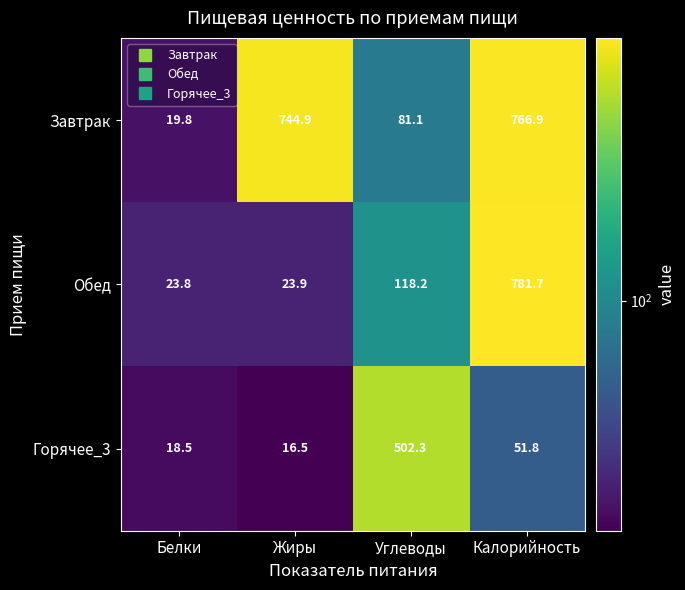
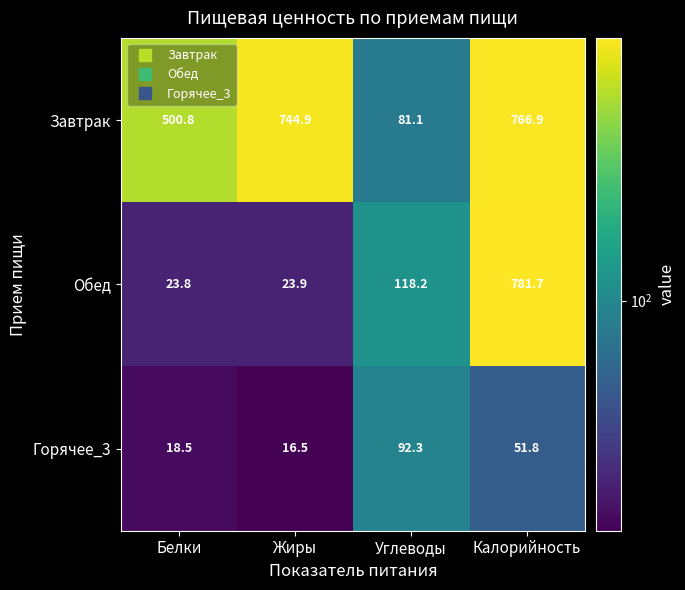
  {
    "Завтрак": {
-     "Белки": 19.8,
+     "Белки": 500.8,
      "Жиры": 744.9,
      "Углеводы": 81.1,
      "Калорийность": 766.9
    },
    "Обед": {
      "Белки": 23.8,
      "Жиры": 23.9,
      "Углеводы": 118.2,
      "Калорийность": 781.7
    },
    "Горячее_3": {
      "Белки": 18.5,
      "Жиры": 16.5,
-     "Углеводы": 502.3,
+     "Углеводы": 92.3,
      "Калорийность": 51.8
    }
  }
